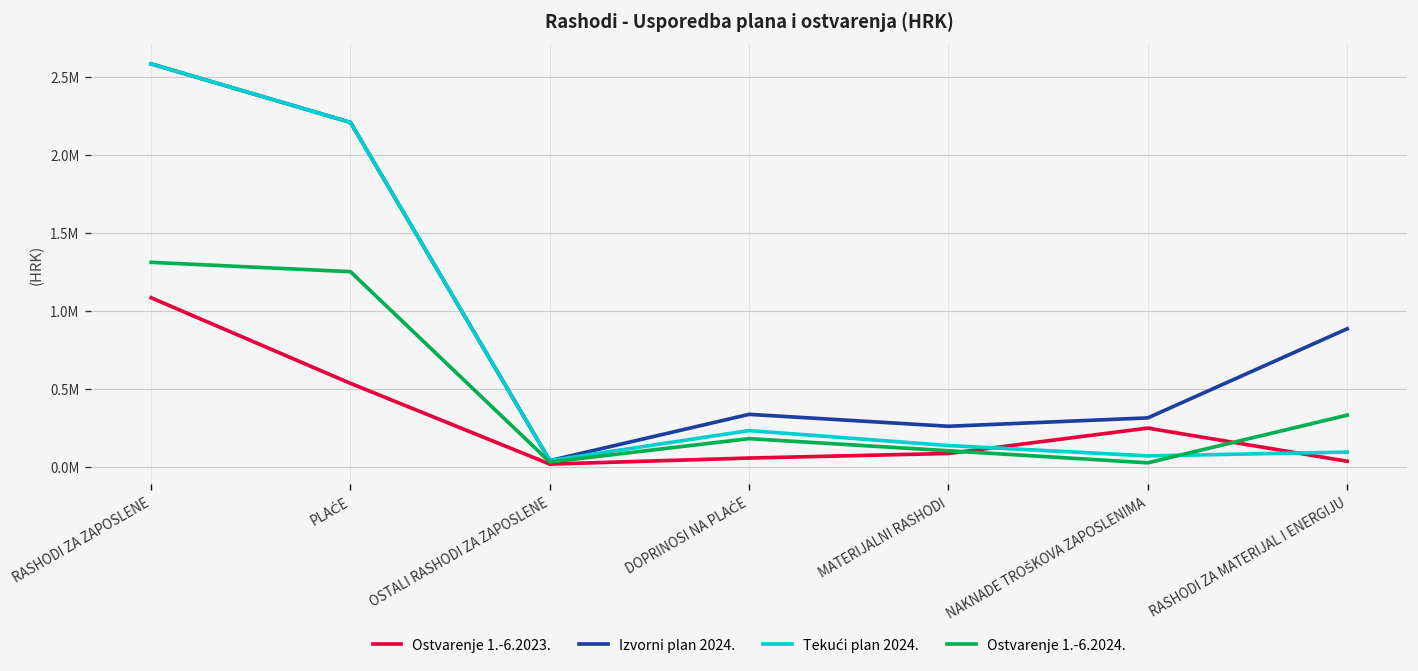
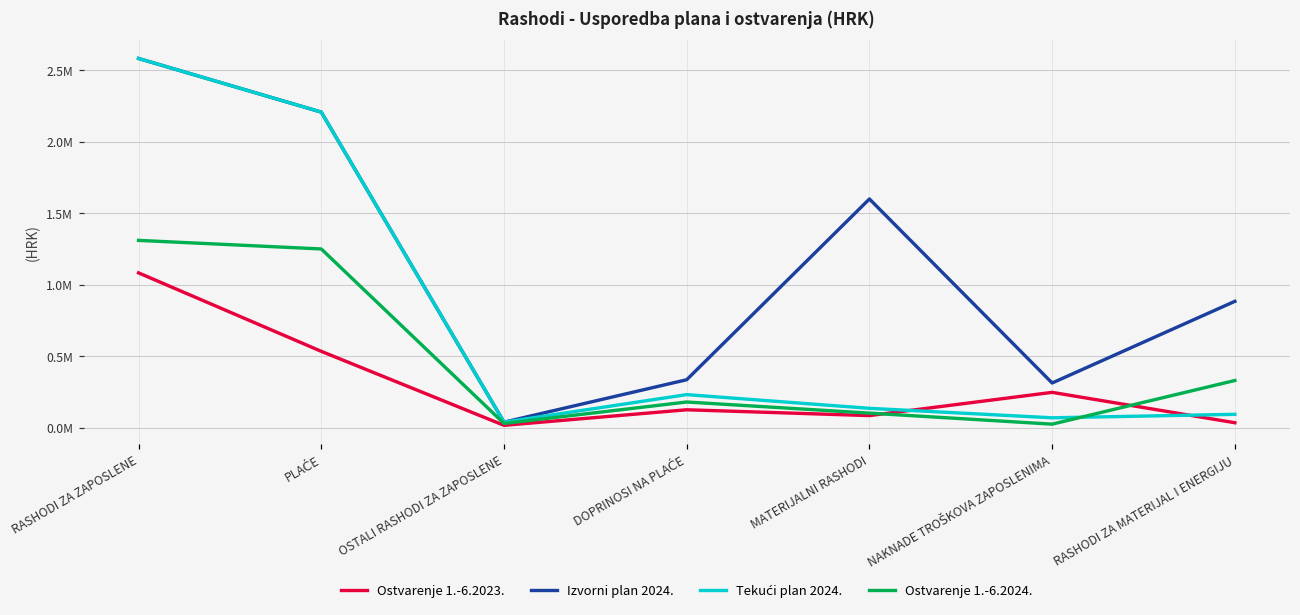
  {
    "Ostvarenje 1.-6.2023.": {
      "RASHODI ZA ZAPOSLENE": 1080000,
      "PLAĆE": 530000,
-     "DOPRINOSI NA PLAĆE": 60000,
+     "DOPRINOSI NA PLAĆE": 130000,
      "NAKNADE TROŠKOVA ZAPOSLENIMA": 250000,
      "RASHODI ZA MATERIJAL I ENERGIJU": 40000
    },
    "Izvorni plan 2024.": {
      "DOPRINOSI NA PLAĆE": 340000,
-     "MATERIJALNI RASHODI": 260000,
+     "MATERIJALNI RASHODI": 1600000,
      "NAKNADE TROŠKOVA ZAPOSLENIMA": 310000,
      "RASHODI ZA MATERIJAL I ENERGIJU": 880000
    },
    "Tekući plan 2024.": {
      "DOPRINOSI NA PLAĆE": 230000,
      "MATERIJALNI RASHODI": 140000,
      "NAKNADE TROŠKOVA ZAPOSLENIMA": 70000,
      "RASHODI ZA MATERIJAL I ENERGIJU": 90000
    },
    "Ostvarenje 1.-6.2024.": {
      "RASHODI ZA ZAPOSLENE": 1310000,
      "PLAĆE": 1250000,
      "DOPRINOSI NA PLAĆE": 180000,
      "NAKNADE TROŠKOVA ZAPOSLENIMA": 30000,
      "RASHODI ZA MATERIJAL I ENERGIJU": 330000
    }
  }
